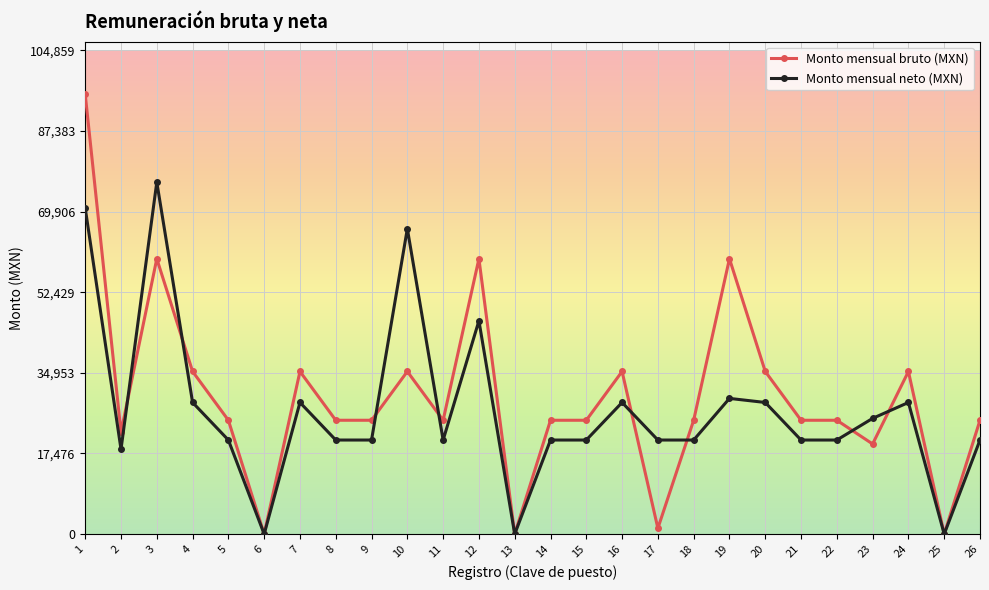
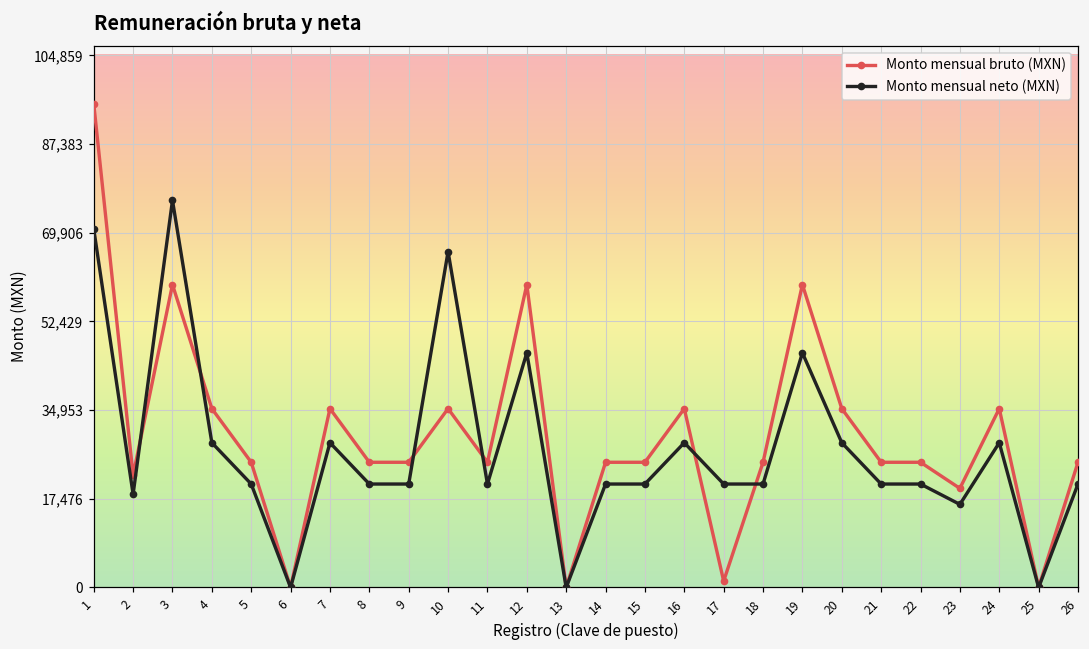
  {
    "Monto mensual bruto (MXN)": {
      "1": "95,000",
      "2": "22,000",
      "3": "60,000",
      "4": "35,000",
      "5": "25,000",
      "7": "35,000",
      "8": "25,000",
      "9": "25,000",
      "10": "35,000",
      "11": "25,000",
      "12": "60,000",
      "14": "25,000",
      "15": "25,000",
      "16": "35,000",
      "17": "1,000",
      "18": "25,000",
      "19": "60,000",
      "20": "35,000",
      "21": "25,000",
      "22": "25,000",
      "23": "20,000",
      "24": "35,000",
      "26": "25,000"
    },
    "Monto mensual neto (MXN)": {
      "1": "71,000",
      "2": "18,000",
      "3": "76,000",
      "4": "29,000",
      "5": "20,000",
      "7": "29,000",
      "8": "20,000",
      "9": "20,000",
      "10": "66,000",
      "11": "20,000",
      "12": "46,000",
      "14": "20,000",
      "15": "20,000",
      "16": "29,000",
      "17": "20,000",
      "18": "20,000",
-     "19": "29,000",
+     "19": "46,000",
      "20": "29,000",
      "21": "20,000",
      "22": "20,000",
-     "23": "25,000",
+     "23": "16,000",
      "24": "29,000",
      "26": "20,000"
    }
  }
